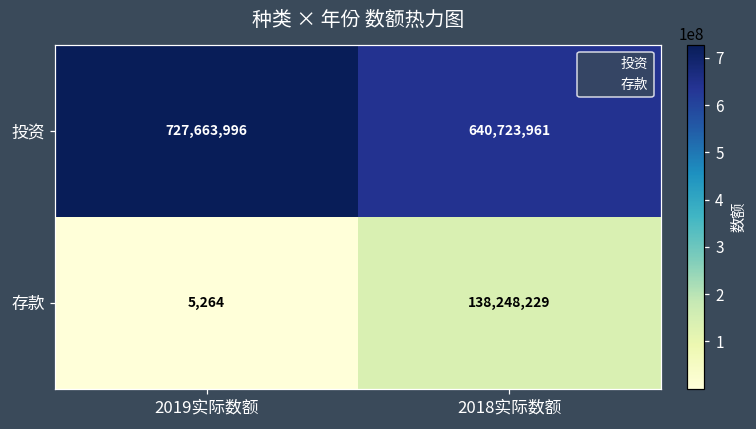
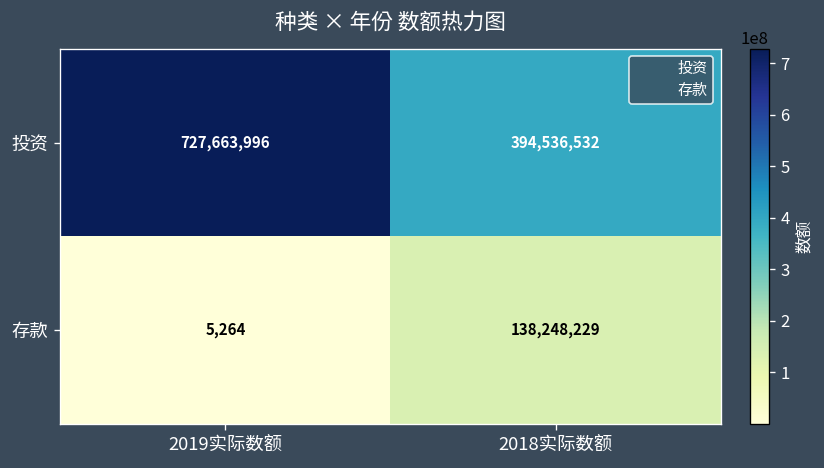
  {
    "投资": {
      "2019实际数额": "727,663,996",
-     "2018实际数额": "640,723,961"
+     "2018实际数额": "394,536,532"
    },
    "存款": {
      "2019实际数额": "5,264",
      "2018实际数额": "138,248,229"
    }
  }
